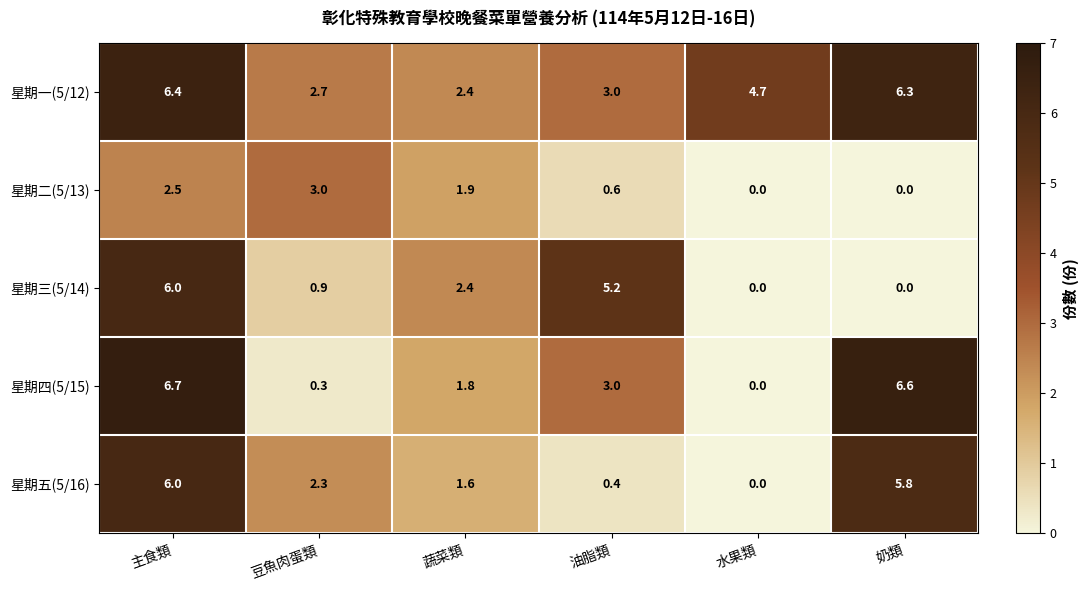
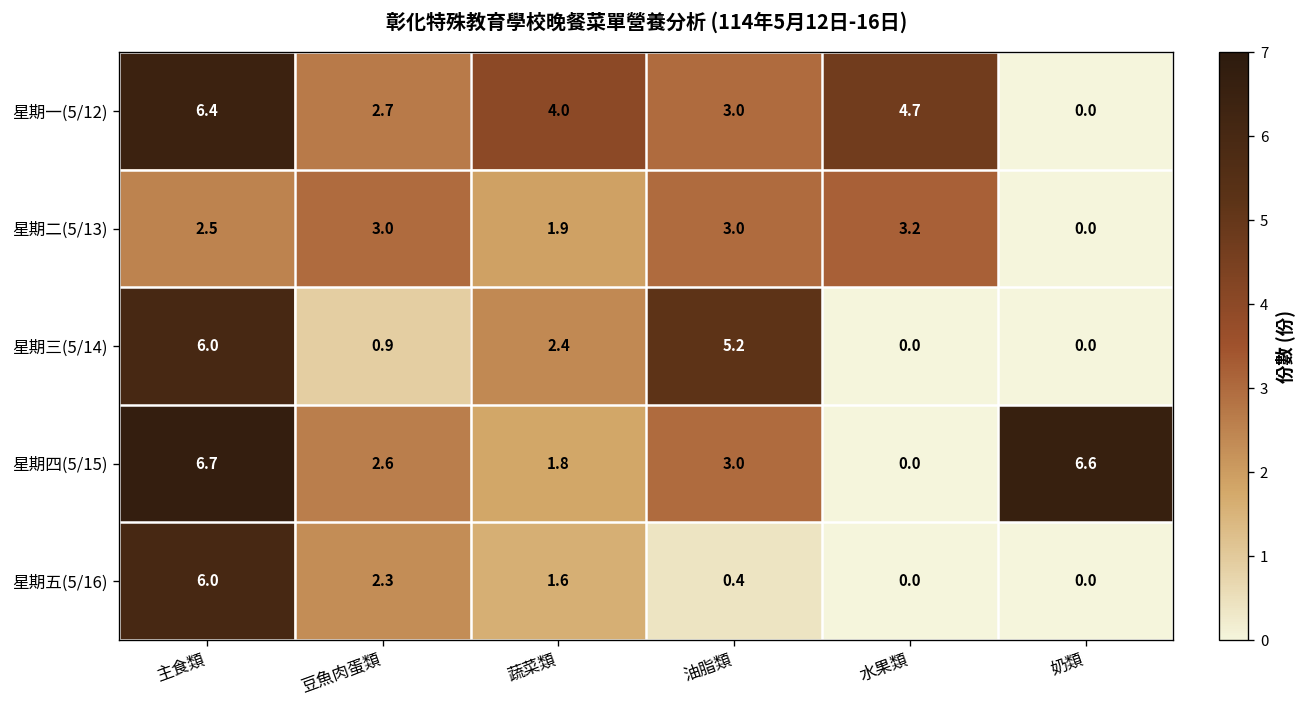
  {
    "星期一(5/12)": {
      "主食類": 6.4,
      "豆魚肉蛋類": 2.7,
-     "蔬菜類": 2.4,
+     "蔬菜類": 4.0,
      "油脂類": 3.0,
      "水果類": 4.7,
-     "奶類": 6.3
+     "奶類": 0.0
    },
    "星期二(5/13)": {
      "主食類": 2.5,
      "豆魚肉蛋類": 3.0,
      "蔬菜類": 1.9,
-     "油脂類": 0.6,
-     "水果類": 0.0,
+     "油脂類": 3.0,
+     "水果類": 3.2,
      "奶類": 0.0
    },
    "星期三(5/14)": {
      "主食類": 6.0,
      "豆魚肉蛋類": 0.9,
      "蔬菜類": 2.4,
      "油脂類": 5.2,
      "水果類": 0.0,
      "奶類": 0.0
    },
    "星期四(5/15)": {
      "主食類": 6.7,
-     "豆魚肉蛋類": 0.3,
+     "豆魚肉蛋類": 2.6,
      "蔬菜類": 1.8,
      "油脂類": 3.0,
      "水果類": 0.0,
      "奶類": 6.6
    },
    "星期五(5/16)": {
      "主食類": 6.0,
      "豆魚肉蛋類": 2.3,
      "蔬菜類": 1.6,
      "油脂類": 0.4,
      "水果類": 0.0,
-     "奶類": 5.8
+     "奶類": 0.0
    }
  }
